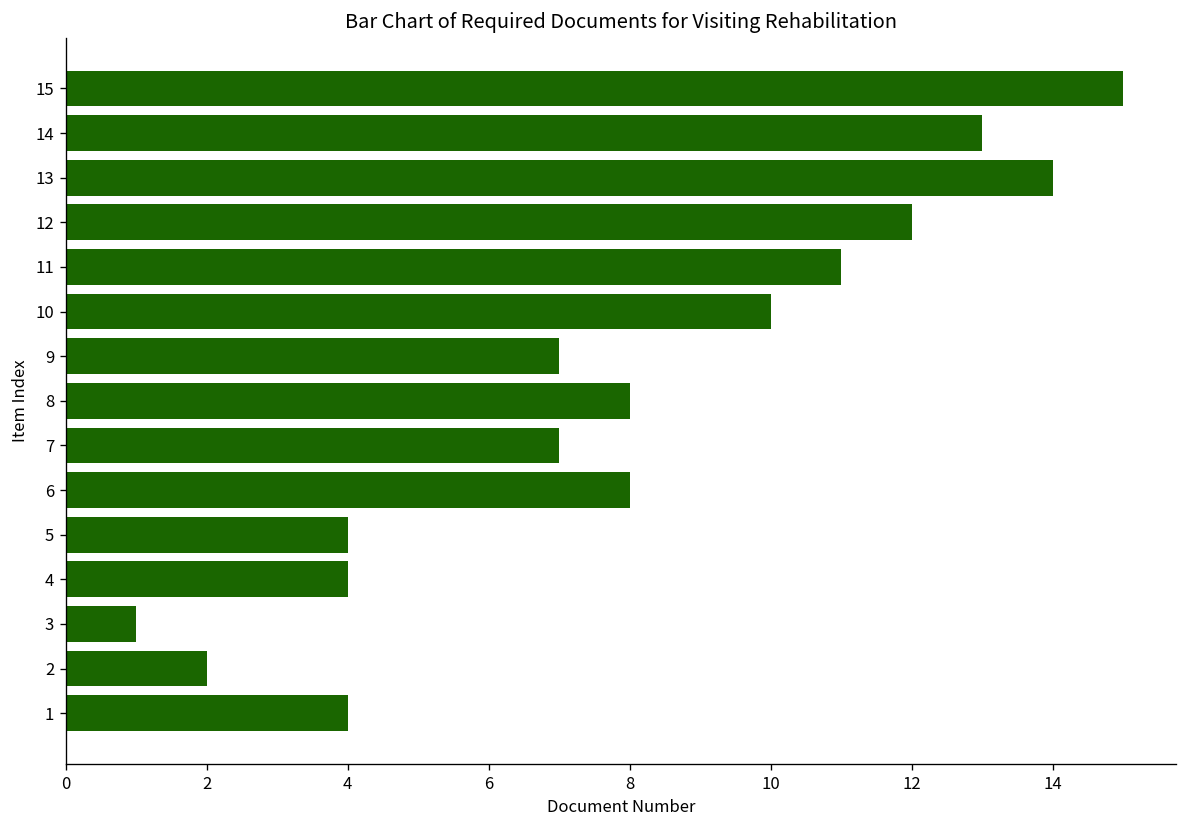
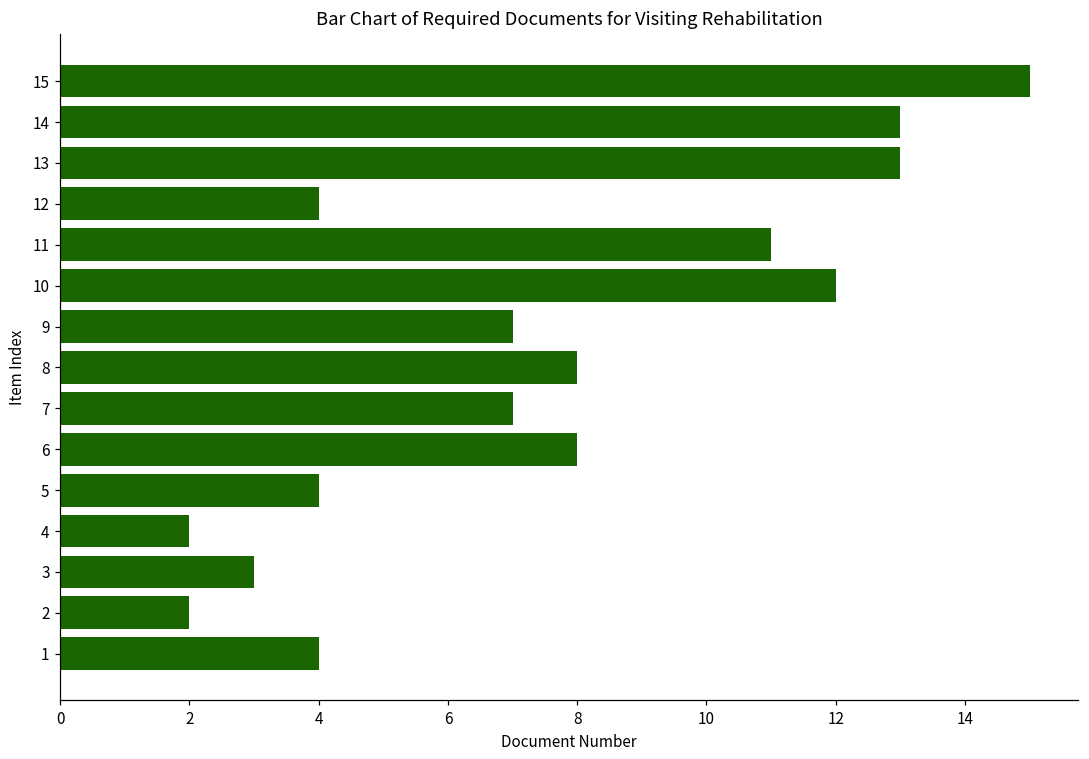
  {
    "15": 15,
    "14": 13,
-   "13": 14,
-   "12": 12,
+   "13": 13,
+   "12": 4,
    "11": 11,
-   "10": 10,
+   "10": 12,
    "9": 7,
    "8": 8,
    "7": 7,
    "6": 8,
    "5": 4,
-   "4": 4,
-   "3": 1,
+   "4": 2,
+   "3": 3,
    "2": 2,
    "1": 4
  }
